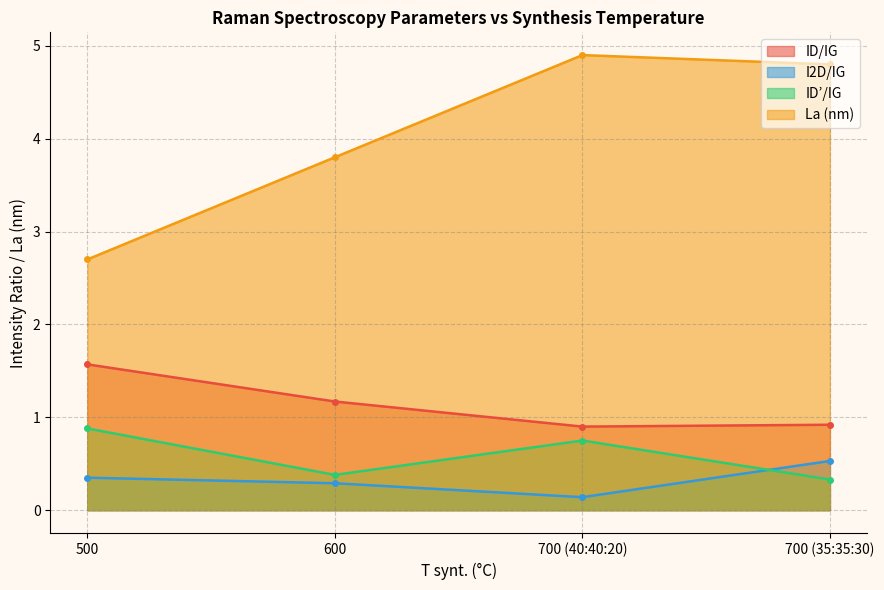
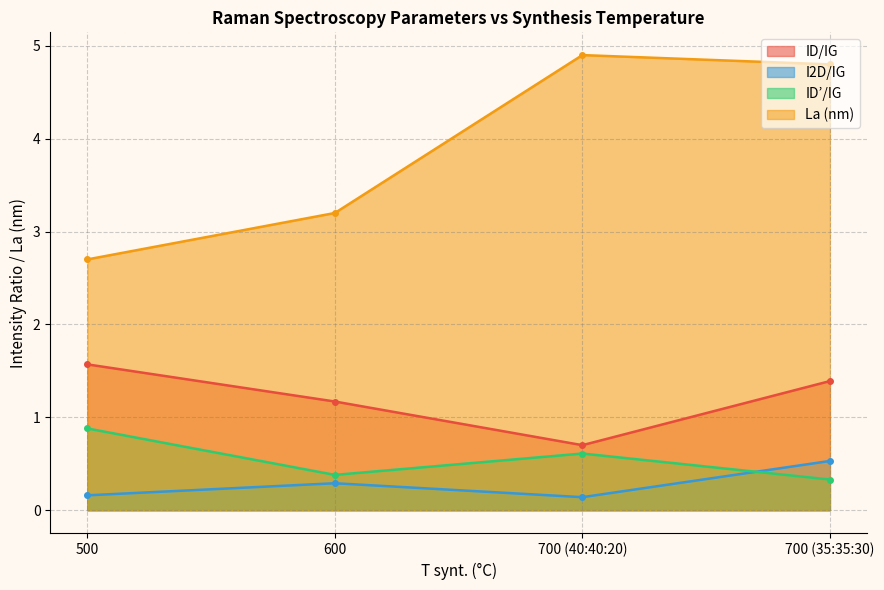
  {
    "ID/IG": {
      "500": 1.6,
      "600": 1.2,
-     "700 (40:40:20)": 0.9,
-     "700 (35:35:30)": 0.9
+     "700 (40:40:20)": 0.7,
+     "700 (35:35:30)": 1.4
    },
    "I2D/IG": {
-     "500": 0.4,
+     "500": 0.2,
      "600": 0.3,
      "700 (40:40:20)": 0.1,
      "700 (35:35:30)": 0.5
    },
    "ID’/IG": {
      "500": 0.9,
      "600": 0.4,
-     "700 (40:40:20)": 0.8,
+     "700 (40:40:20)": 0.6,
      "700 (35:35:30)": 0.3
    },
    "La (nm)": {
      "500": 2.7,
-     "600": 3.8,
+     "600": 3.2,
      "700 (40:40:20)": 4.9
    }
  }
